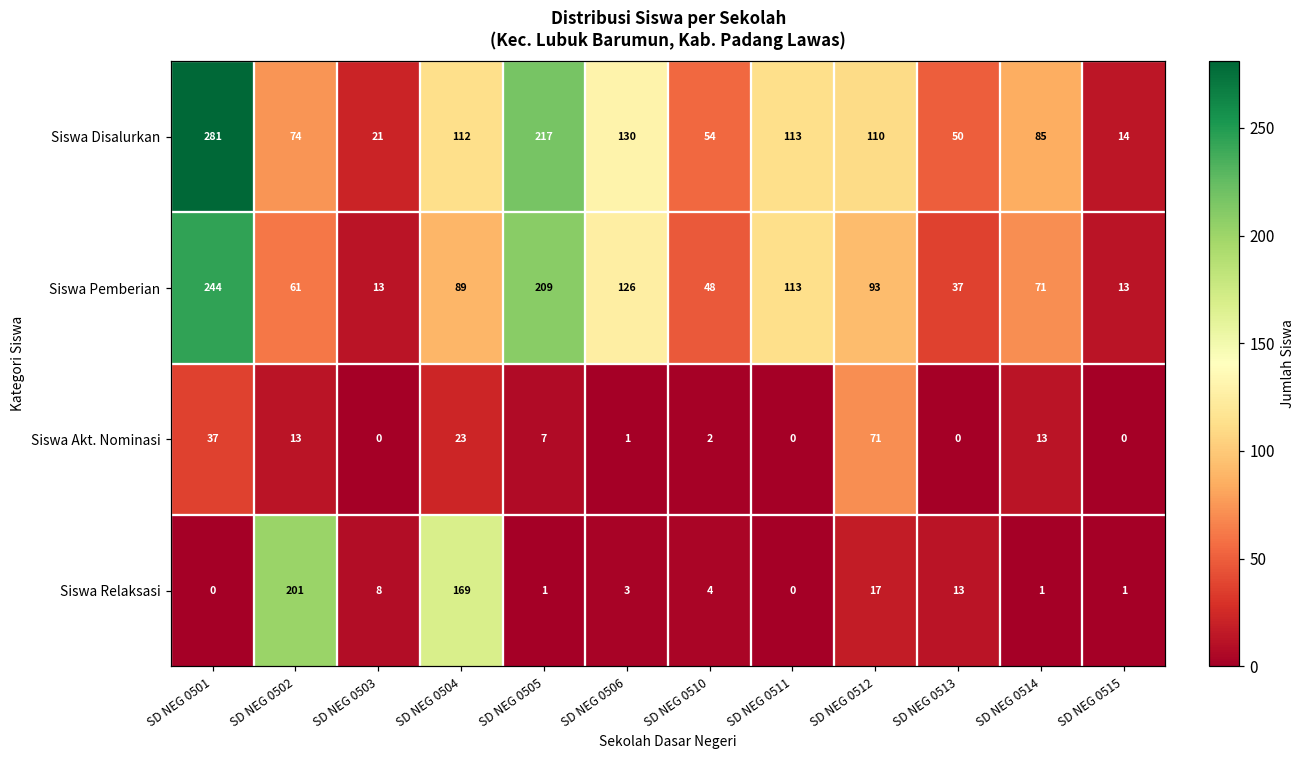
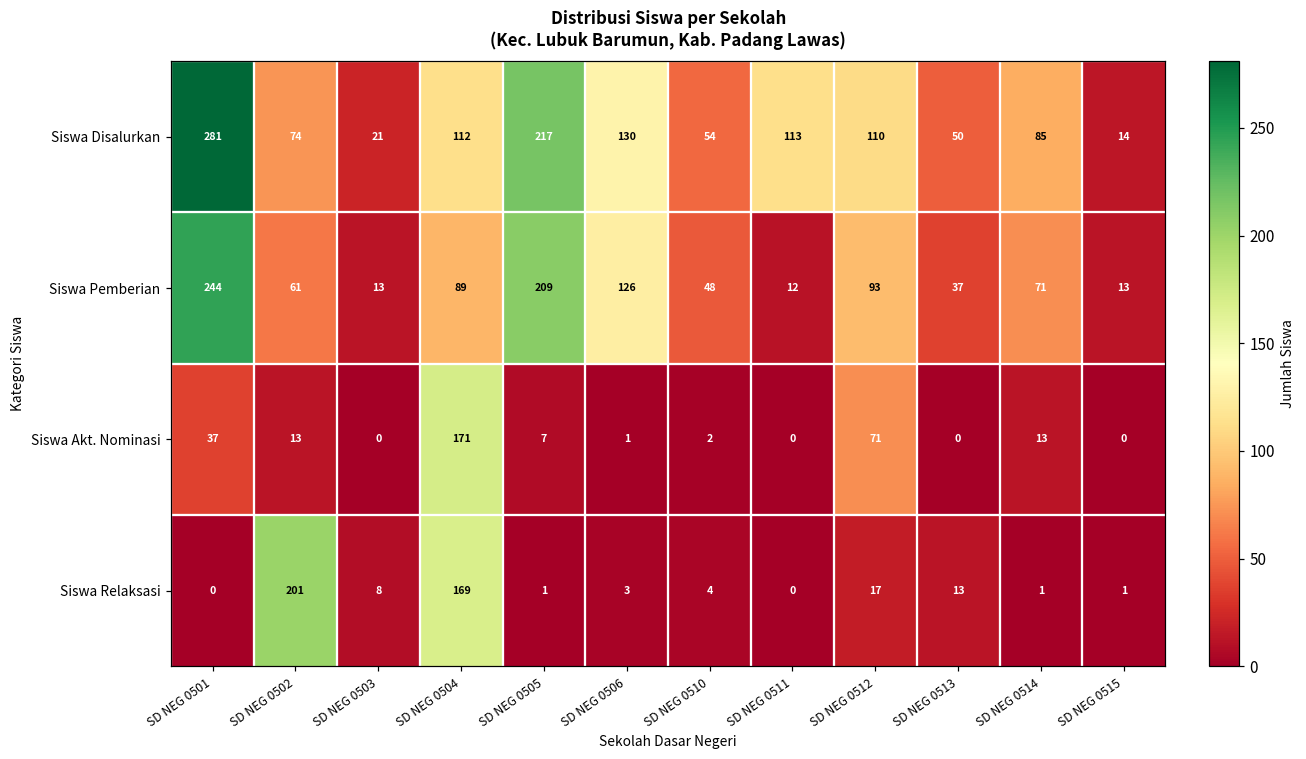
  {
    "Siswa Disalurkan": {
      "SD NEG 0501": 281,
      "SD NEG 0502": 74,
      "SD NEG 0503": 21,
      "SD NEG 0504": 112,
      "SD NEG 0505": 217,
      "SD NEG 0506": 130,
      "SD NEG 0510": 54,
      "SD NEG 0511": 113,
      "SD NEG 0512": 110,
      "SD NEG 0513": 50,
      "SD NEG 0514": 85,
      "SD NEG 0515": 14
    },
    "Siswa Pemberian": {
      "SD NEG 0501": 244,
      "SD NEG 0502": 61,
      "SD NEG 0503": 13,
      "SD NEG 0504": 89,
      "SD NEG 0505": 209,
      "SD NEG 0506": 126,
      "SD NEG 0510": 48,
-     "SD NEG 0511": 113,
+     "SD NEG 0511": 12,
      "SD NEG 0512": 93,
      "SD NEG 0513": 37,
      "SD NEG 0514": 71,
      "SD NEG 0515": 13
    },
    "Siswa Akt. Nominasi": {
      "SD NEG 0501": 37,
      "SD NEG 0502": 13,
      "SD NEG 0503": 0,
-     "SD NEG 0504": 23,
+     "SD NEG 0504": 171,
      "SD NEG 0505": 7,
      "SD NEG 0506": 1,
      "SD NEG 0510": 2,
      "SD NEG 0511": 0,
      "SD NEG 0512": 71,
      "SD NEG 0513": 0,
      "SD NEG 0514": 13,
      "SD NEG 0515": 0
    },
    "Siswa Relaksasi": {
      "SD NEG 0501": 0,
      "SD NEG 0502": 201,
      "SD NEG 0503": 8,
      "SD NEG 0504": 169,
      "SD NEG 0505": 1,
      "SD NEG 0506": 3,
      "SD NEG 0510": 4,
      "SD NEG 0511": 0,
      "SD NEG 0512": 17,
      "SD NEG 0513": 13,
      "SD NEG 0514": 1,
      "SD NEG 0515": 1
    }
  }
